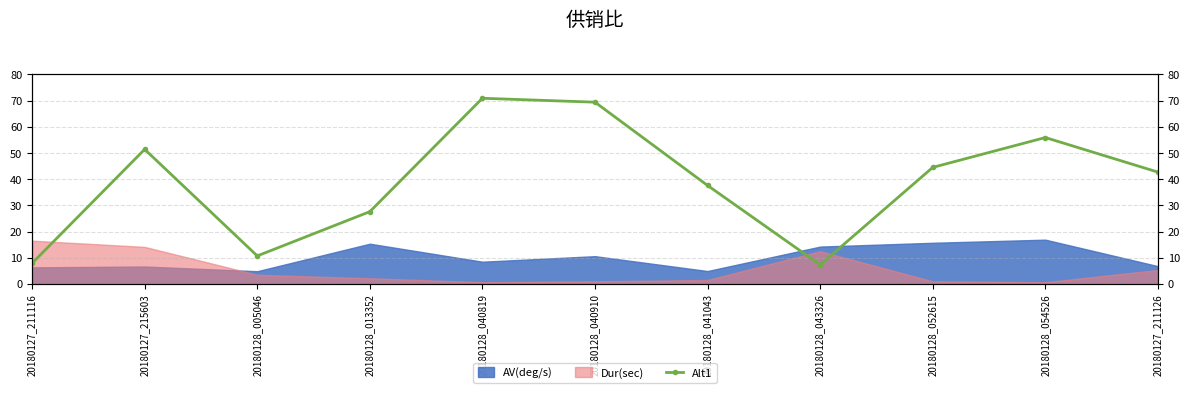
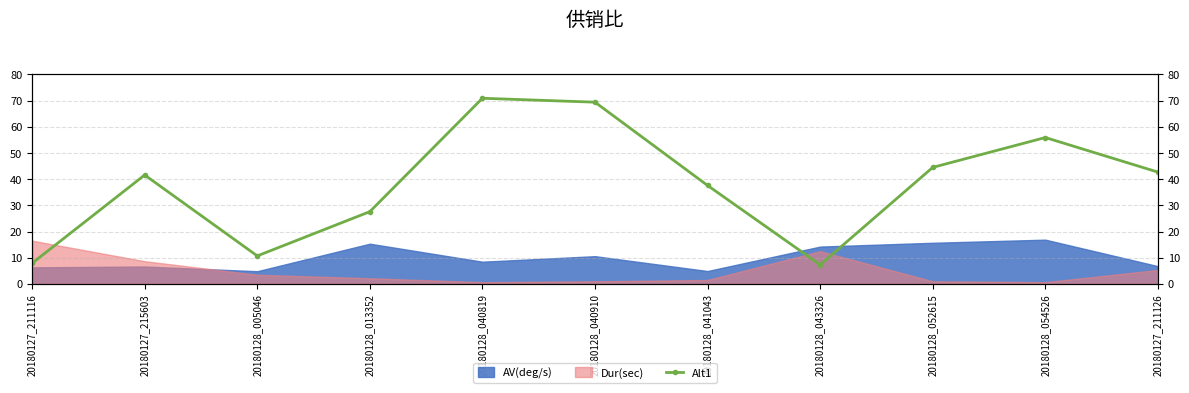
  {
    "AV(deg/s)": {
      "20180127_211116": 6,
      "20180127_215603": 7,
      "20180128_005046": 5,
      "20180128_013352": 15,
      "20180128_040819": 8,
      "20180128_040910": 11,
      "20180128_041043": 5,
      "20180128_043326": 14,
      "20180128_052615": 16,
      "20180128_054526": 17,
      "20180127_211126": 7
    },
    "Dur(sec)": {
      "20180127_211116": 17,
-     "20180127_215603": 14,
+     "20180127_215603": 9,
      "20180128_005046": 4,
      "20180128_013352": 2,
      "20180128_040910": 1,
      "20180128_041043": 2,
      "20180128_043326": 13,
      "20180128_052615": 1,
      "20180127_211126": 5
    },
    "Alt1": {
      "20180127_211116": 8,
-     "20180127_215603": 51,
+     "20180127_215603": 42,
      "20180128_005046": 11,
      "20180128_013352": 28,
      "20180128_040819": 71,
      "20180128_040910": 69,
      "20180128_041043": 38,
      "20180128_043326": 7,
      "20180128_052615": 45,
      "20180128_054526": 56,
      "20180127_211126": 43
    }
  }
